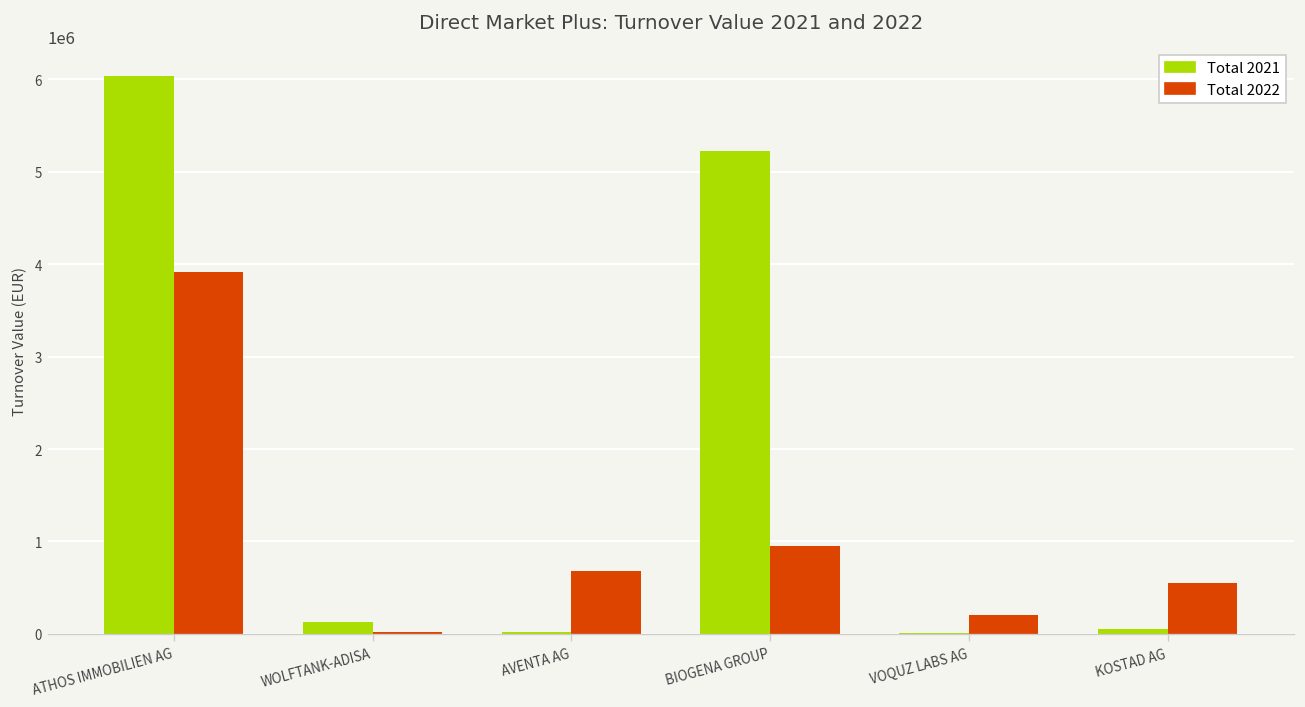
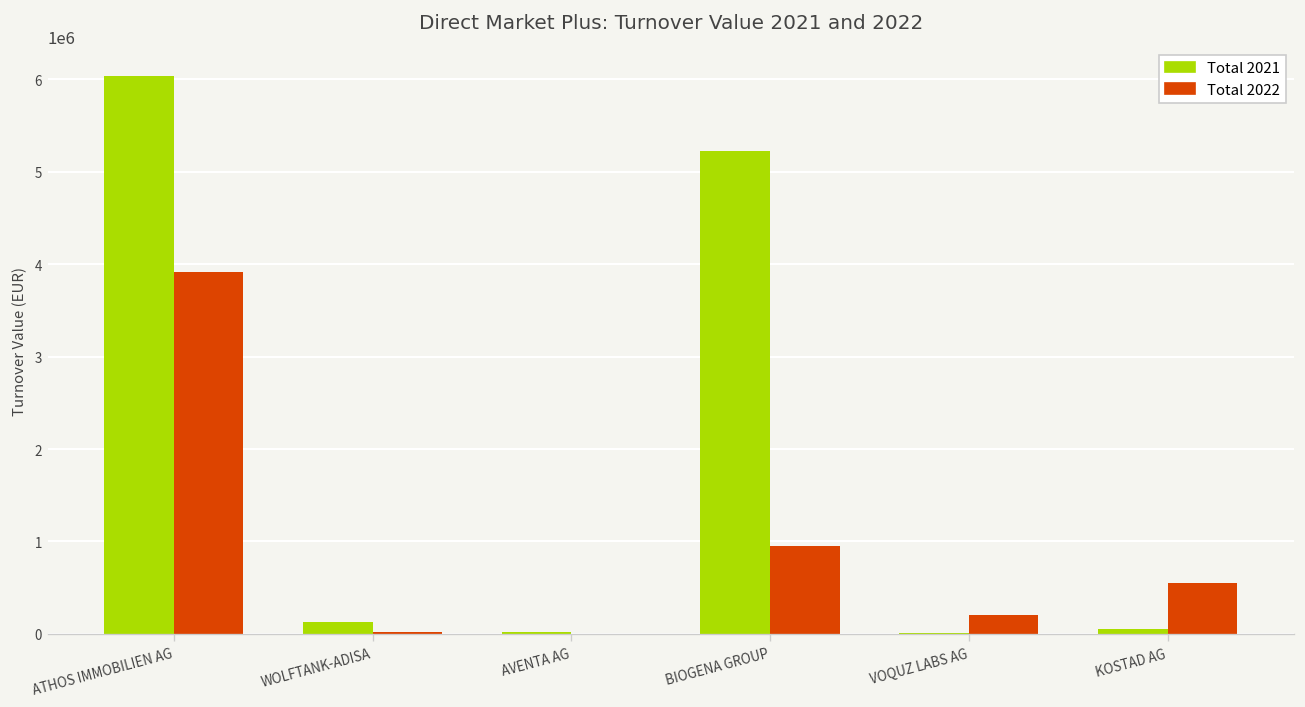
  {
    "Total 2021": {
      "ATHOS IMMOBILIEN AG": 6000000,
      "WOLFTANK-ADISA": 100000,
      "BIOGENA GROUP": 5200000,
      "KOSTAD AG": 100000
    },
    "Total 2022": {
      "ATHOS IMMOBILIEN AG": 3900000,
-     "AVENTA AG": 700000,
+     "AVENTA AG": 0,
      "BIOGENA GROUP": 1000000,
      "VOQUZ LABS AG": 200000,
      "KOSTAD AG": 500000
    }
  }
